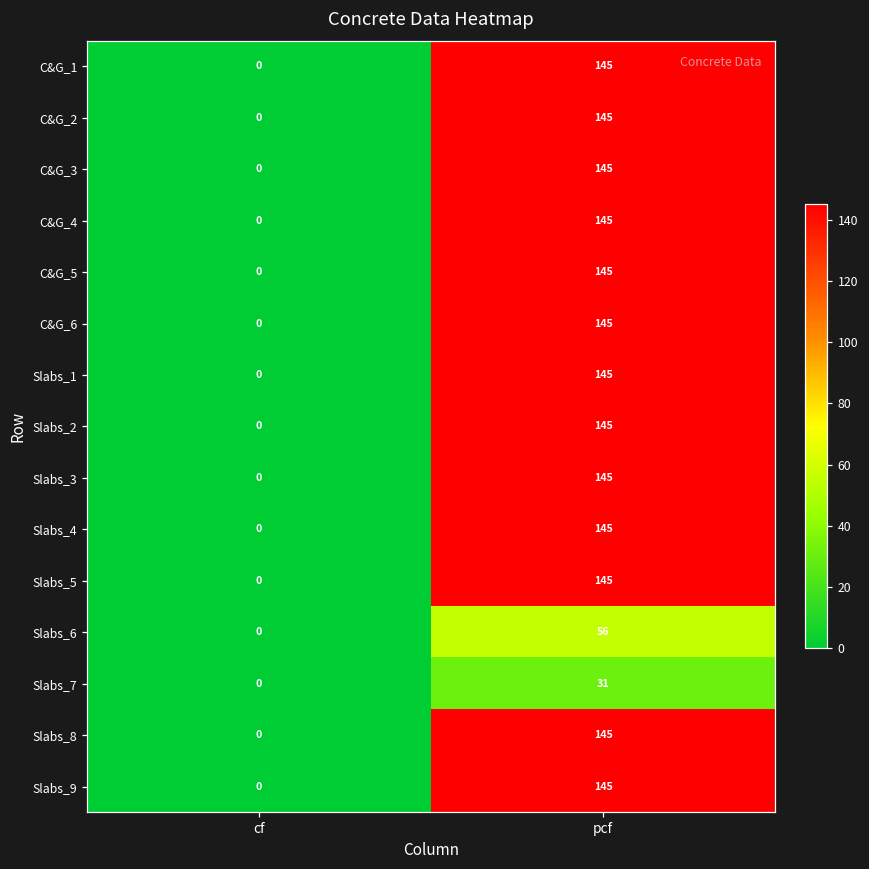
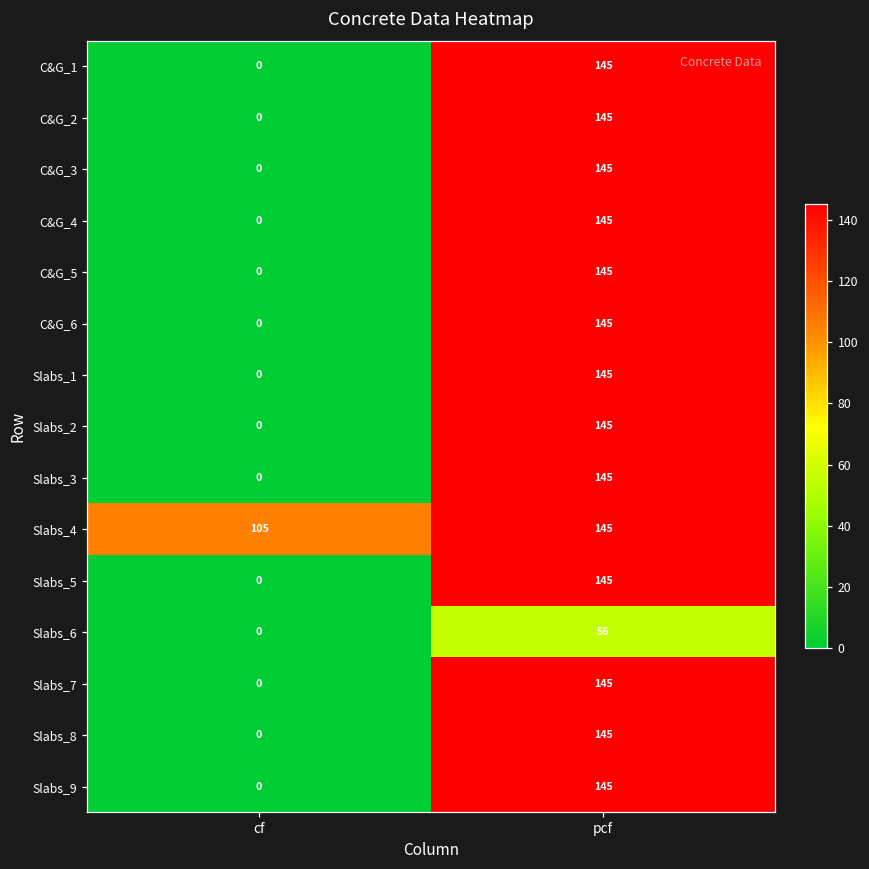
  {
    "C&G_1": {
      "cf": 0
    },
    "C&G_2": {
      "cf": 0,
      "pcf": 145
    },
    "C&G_3": {
      "cf": 0,
      "pcf": 145
    },
    "C&G_4": {
      "cf": 0,
      "pcf": 145
    },
    "C&G_5": {
      "cf": 0,
      "pcf": 145
    },
    "C&G_6": {
      "cf": 0,
      "pcf": 145
    },
    "Slabs_1": {
      "cf": 0,
      "pcf": 145
    },
    "Slabs_2": {
      "cf": 0,
      "pcf": 145
    },
    "Slabs_3": {
      "cf": 0,
      "pcf": 145
    },
    "Slabs_4": {
-     "cf": 0,
+     "cf": 105,
      "pcf": 145
    },
    "Slabs_5": {
      "cf": 0,
      "pcf": 145
    },
    "Slabs_6": {
      "cf": 0,
      "pcf": 56
    },
    "Slabs_7": {
      "cf": 0,
-     "pcf": 31
+     "pcf": 145
    },
    "Slabs_8": {
      "cf": 0,
      "pcf": 145
    },
    "Slabs_9": {
      "cf": 0,
      "pcf": 145
    }
  }
